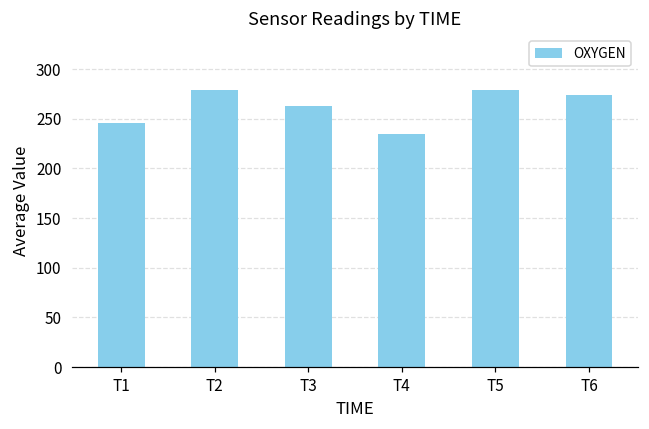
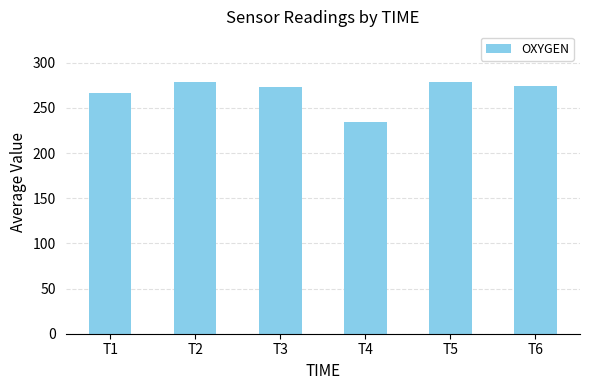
  {
-   "T1": 250,
+   "T1": 270,
    "T2": 280,
-   "T3": 260,
+   "T3": 270,
    "T4": 230,
    "T5": 280,
    "T6": 270
  }
